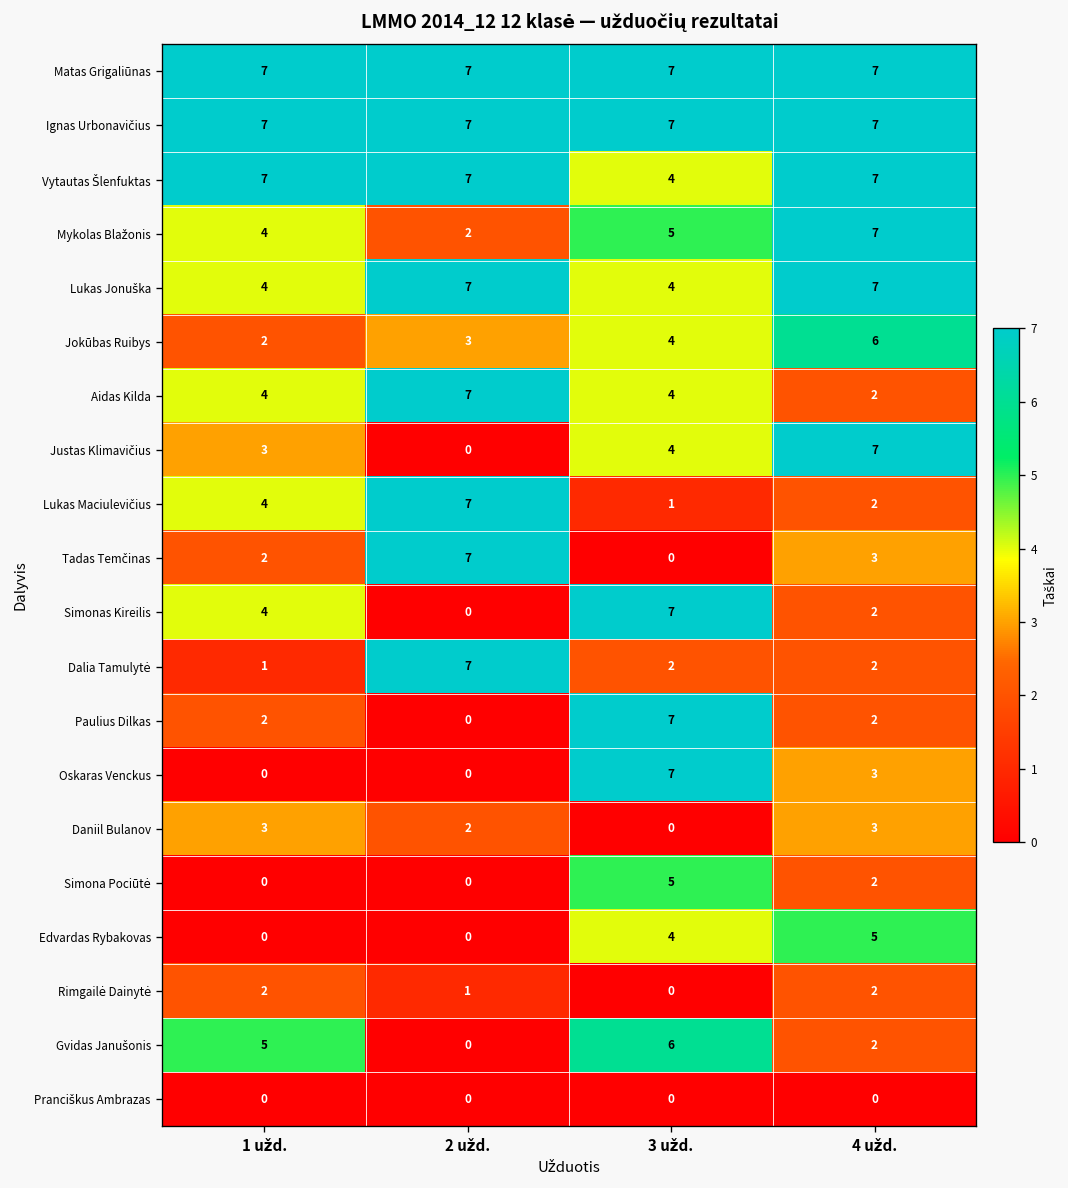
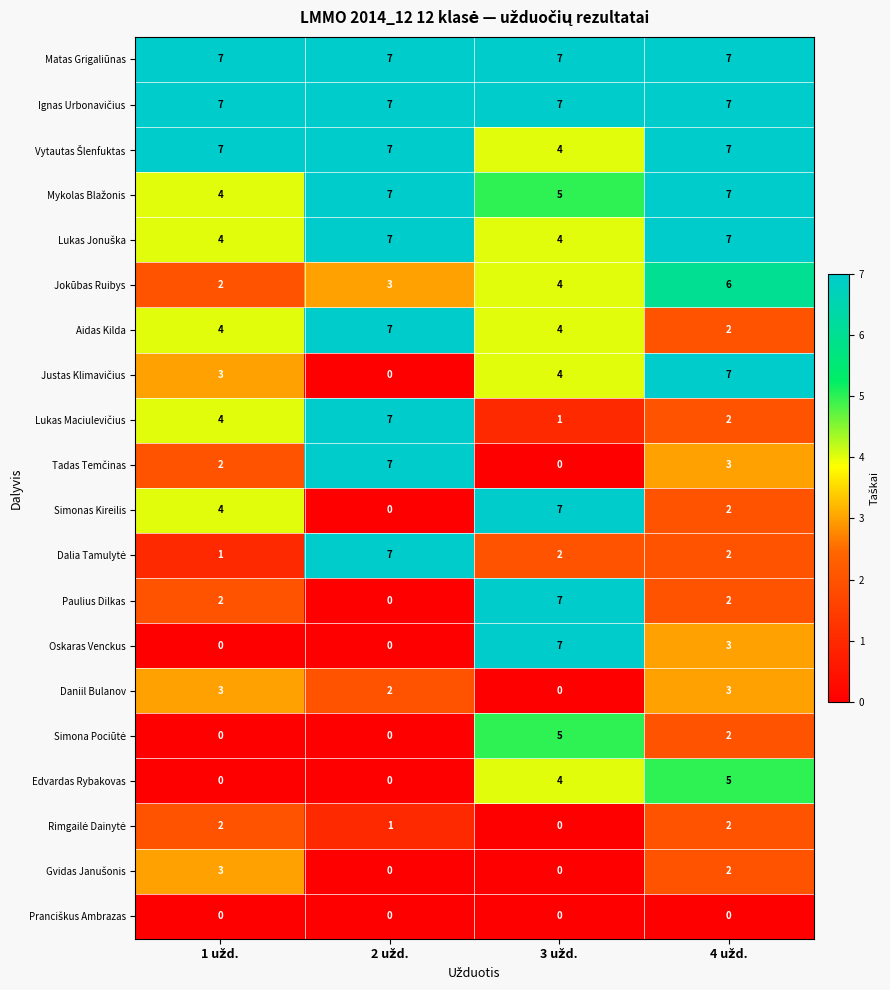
  {
    "Matas Grigaliūnas": {
      "1 užd.": 7,
      "2 užd.": 7,
      "3 užd.": 7,
      "4 užd.": 7
    },
    "Ignas Urbonavičius": {
      "1 užd.": 7,
      "2 užd.": 7,
      "3 užd.": 7,
      "4 užd.": 7
    },
    "Vytautas Šlenfuktas": {
      "1 užd.": 7,
      "2 užd.": 7,
      "3 užd.": 4,
      "4 užd.": 7
    },
    "Mykolas Blažonis": {
      "1 užd.": 4,
-     "2 užd.": 2,
+     "2 užd.": 7,
      "3 užd.": 5,
      "4 užd.": 7
    },
    "Lukas Jonuška": {
      "1 užd.": 4,
      "2 užd.": 7,
      "3 užd.": 4,
      "4 užd.": 7
    },
    "Jokūbas Ruibys": {
      "1 užd.": 2,
      "2 užd.": 3,
      "3 užd.": 4,
      "4 užd.": 6
    },
    "Aidas Kilda": {
      "1 užd.": 4,
      "2 užd.": 7,
      "3 užd.": 4,
      "4 užd.": 2
    },
    "Justas Klimavičius": {
      "1 užd.": 3,
      "2 užd.": 0,
      "3 užd.": 4,
      "4 užd.": 7
    },
    "Lukas Maciulevičius": {
      "1 užd.": 4,
      "2 užd.": 7,
      "3 užd.": 1,
      "4 užd.": 2
    },
    "Tadas Temčinas": {
      "1 užd.": 2,
      "2 užd.": 7,
      "3 užd.": 0,
      "4 užd.": 3
    },
    "Simonas Kireilis": {
      "1 užd.": 4,
      "2 užd.": 0,
      "3 užd.": 7,
      "4 užd.": 2
    },
    "Dalia Tamulytė": {
      "1 užd.": 1,
      "2 užd.": 7,
      "3 užd.": 2,
      "4 užd.": 2
    },
    "Paulius Dilkas": {
      "1 užd.": 2,
      "2 užd.": 0,
      "3 užd.": 7,
      "4 užd.": 2
    },
    "Oskaras Venckus": {
      "1 užd.": 0,
      "2 užd.": 0,
      "3 užd.": 7,
      "4 užd.": 3
    },
    "Daniil Bulanov": {
      "1 užd.": 3,
      "2 užd.": 2,
      "3 užd.": 0,
      "4 užd.": 3
    },
    "Simona Pociūtė": {
      "1 užd.": 0,
      "2 užd.": 0,
      "3 užd.": 5,
      "4 užd.": 2
    },
    "Edvardas Rybakovas": {
      "1 užd.": 0,
      "2 užd.": 0,
      "3 užd.": 4,
      "4 užd.": 5
    },
    "Rimgailė Dainytė": {
      "1 užd.": 2,
      "2 užd.": 1,
      "3 užd.": 0,
      "4 užd.": 2
    },
    "Gvidas Janušonis": {
-     "1 užd.": 5,
+     "1 užd.": 3,
      "2 užd.": 0,
-     "3 užd.": 6,
+     "3 užd.": 0,
      "4 užd.": 2
    },
    "Pranciškus Ambrazas": {
      "1 užd.": 0,
      "2 užd.": 0,
      "3 užd.": 0,
      "4 užd.": 0
    }
  }
